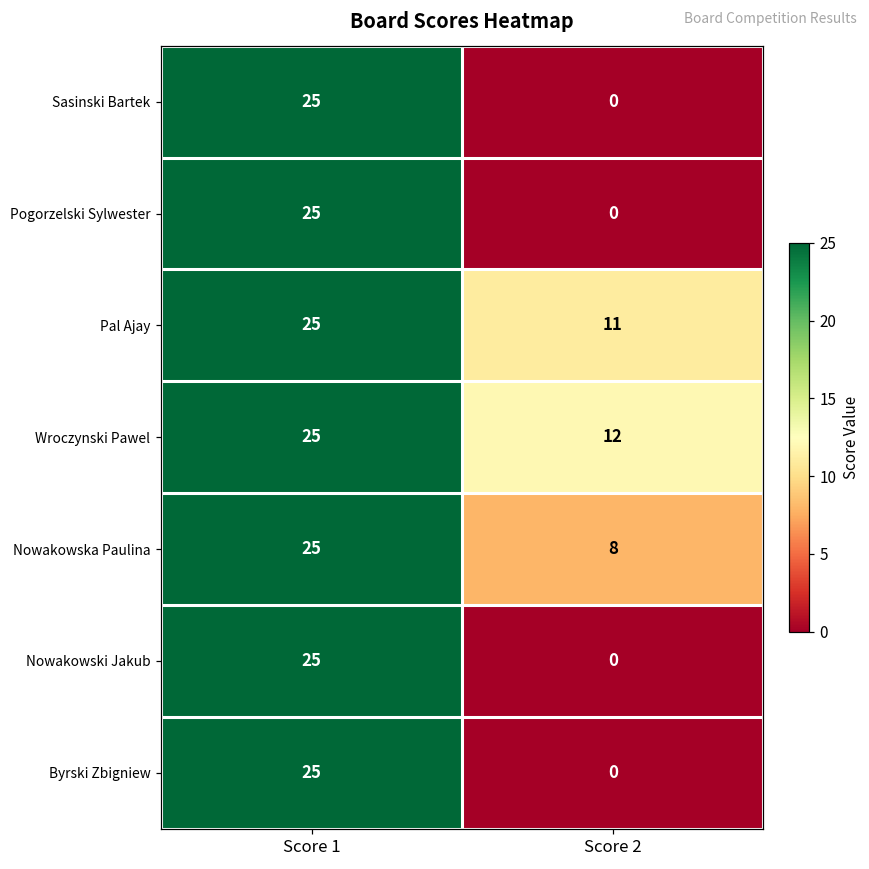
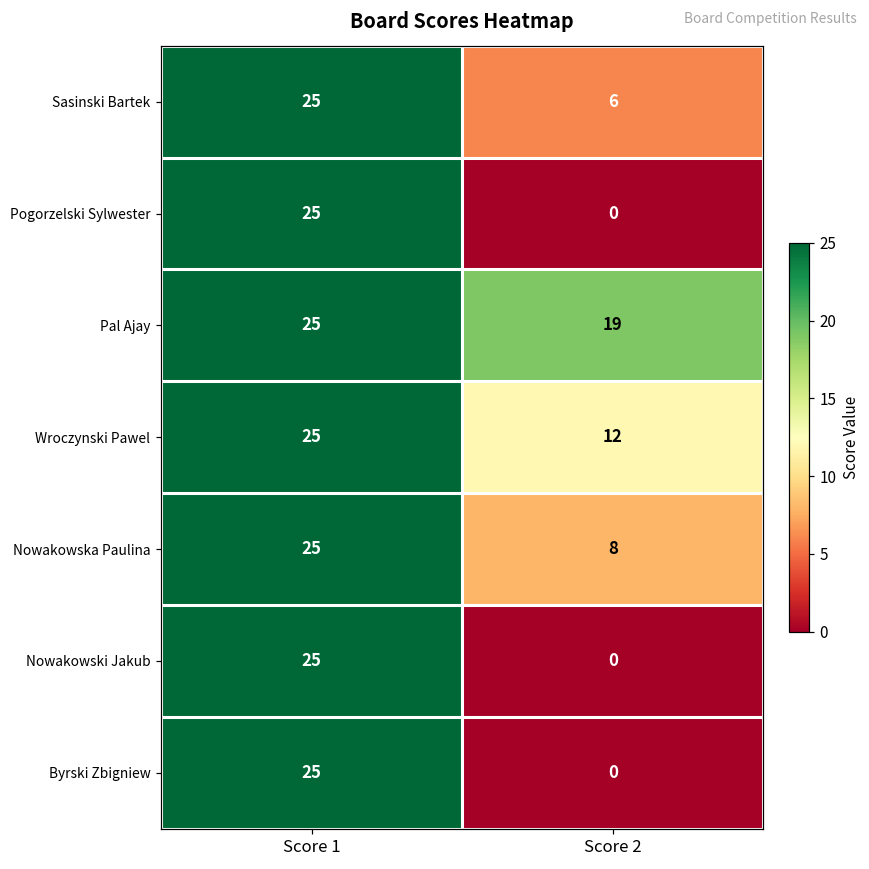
  {
    "Sasinski Bartek": {
      "Score 1": 25,
-     "Score 2": 0
+     "Score 2": 6
    },
    "Pogorzelski Sylwester": {
      "Score 1": 25,
      "Score 2": 0
    },
    "Pal Ajay": {
      "Score 1": 25,
-     "Score 2": 11
+     "Score 2": 19
    },
    "Wroczynski Pawel": {
      "Score 1": 25,
      "Score 2": 12
    },
    "Nowakowska Paulina": {
      "Score 1": 25,
      "Score 2": 8
    },
    "Nowakowski Jakub": {
      "Score 1": 25,
      "Score 2": 0
    },
    "Byrski Zbigniew": {
      "Score 1": 25,
      "Score 2": 0
    }
  }
